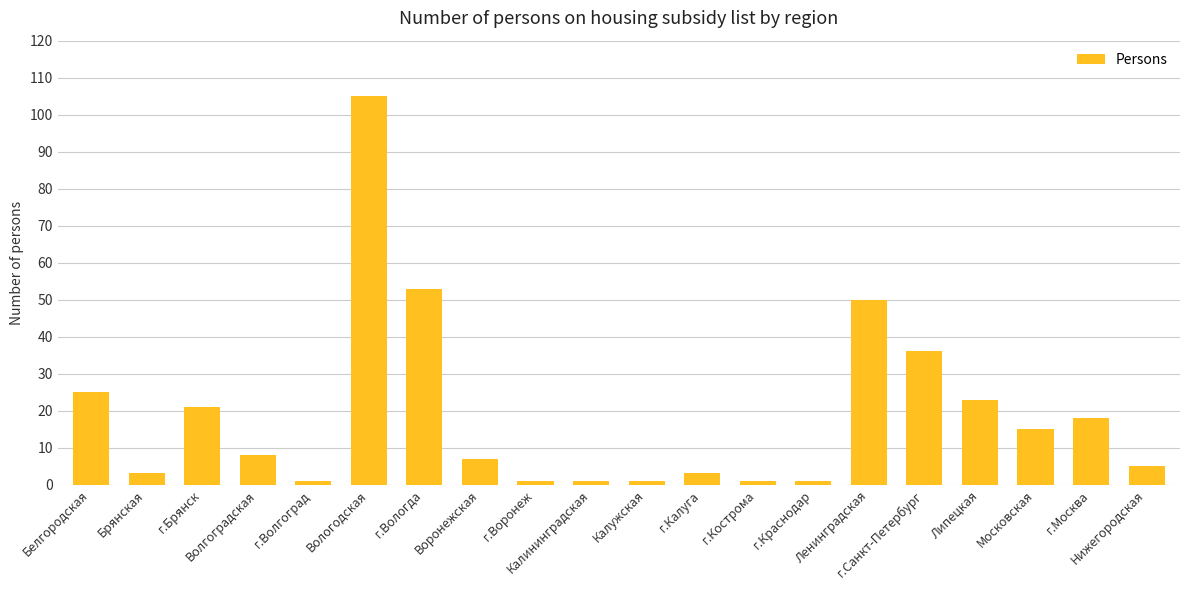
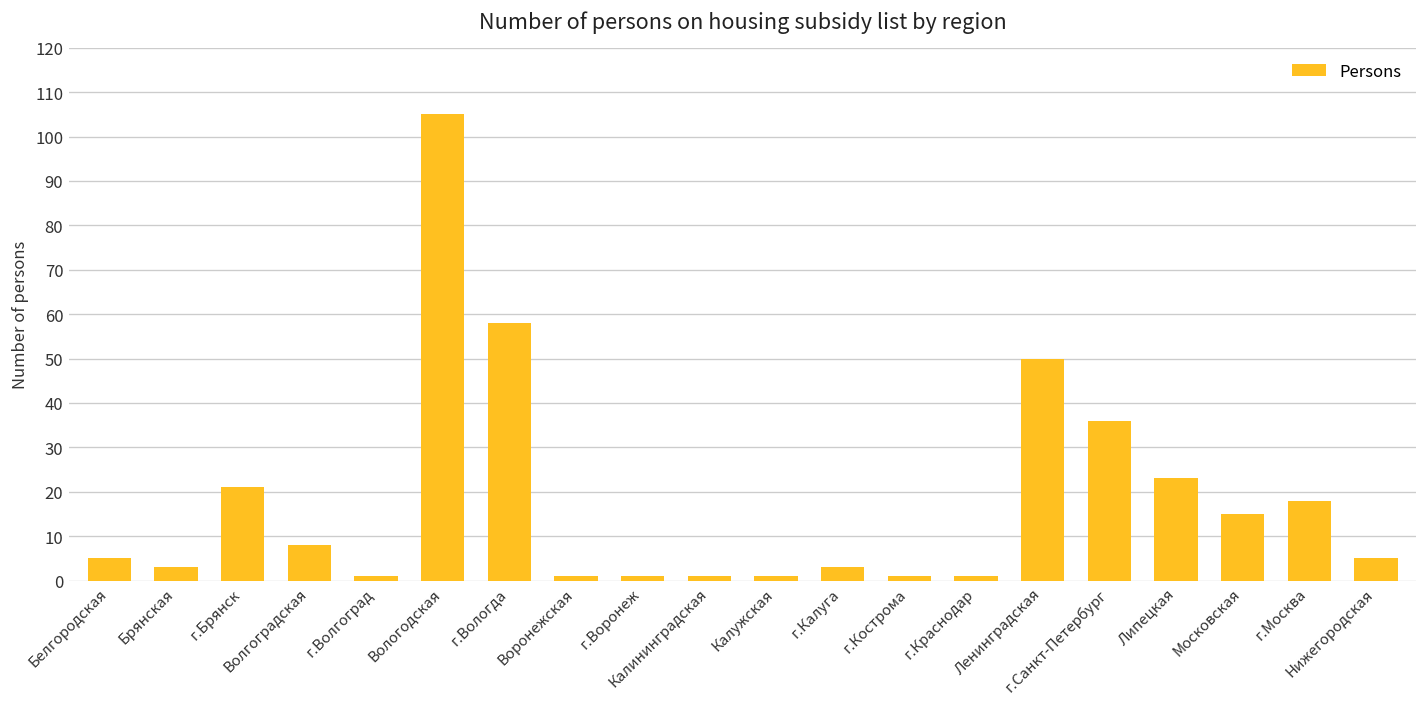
  {
-   "Белгородская": 25,
+   "Белгородская": 5,
    "Брянская": 3,
    "г.Брянск": 21,
    "Волгоградская": 8,
    "г.Волгоград": 1,
    "Вологодская": 105,
-   "г.Вологда": 53,
-   "Воронежская": 7,
+   "г.Вологда": 58,
+   "Воронежская": 1,
    "г.Воронеж": 1,
    "Калининградская": 1,
    "Калужская": 1,
    "г.Калуга": 3,
    "г.Кострома": 1,
    "г.Краснодар": 1,
    "Ленинградская": 50,
    "г.Санкт-Петербург": 36,
    "Липецкая": 23,
    "Московская": 15,
    "г.Москва": 18,
    "Нижегородская": 5
  }
